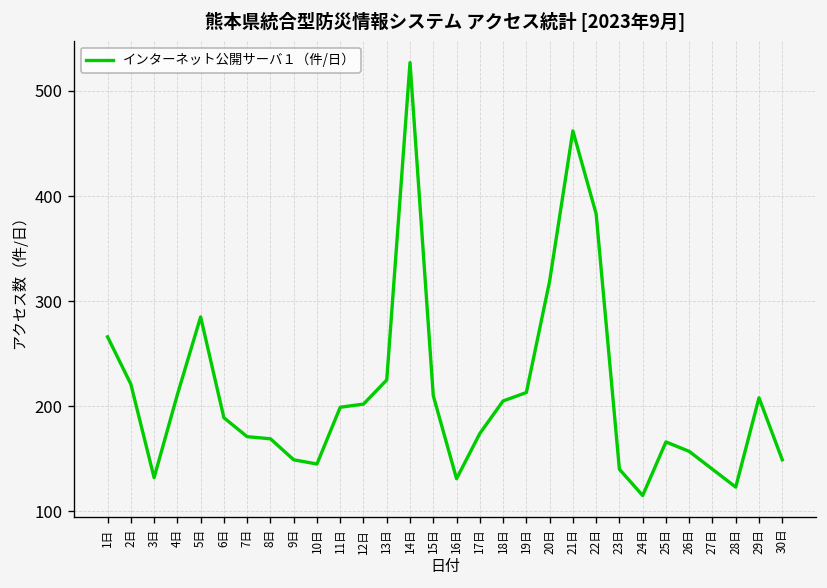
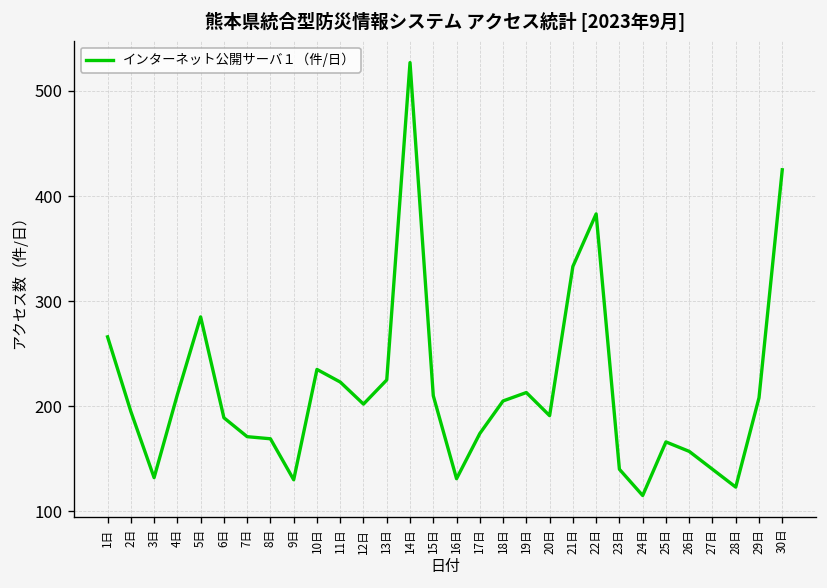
  {
    "1日": 270,
-   "2日": 220,
+   "2日": 200,
    "3日": 130,
    "4日": 210,
    "5日": 290,
    "6日": 190,
    "7日": 170,
    "8日": 170,
-   "9日": 150,
-   "10日": 150,
-   "11日": 200,
+   "9日": 130,
+   "10日": 240,
+   "11日": 220,
    "12日": 200,
    "13日": 230,
    "14日": 530,
    "15日": 210,
    "16日": 130,
    "17日": 170,
    "18日": 210,
    "19日": 210,
-   "20日": 320,
-   "21日": 460,
+   "20日": 190,
+   "21日": 330,
    "22日": 380,
    "23日": 140,
    "24日": 120,
    "25日": 170,
    "26日": 160,
    "27日": 140,
    "28日": 120,
    "29日": 210,
-   "30日": 150
+   "30日": 430
  }
